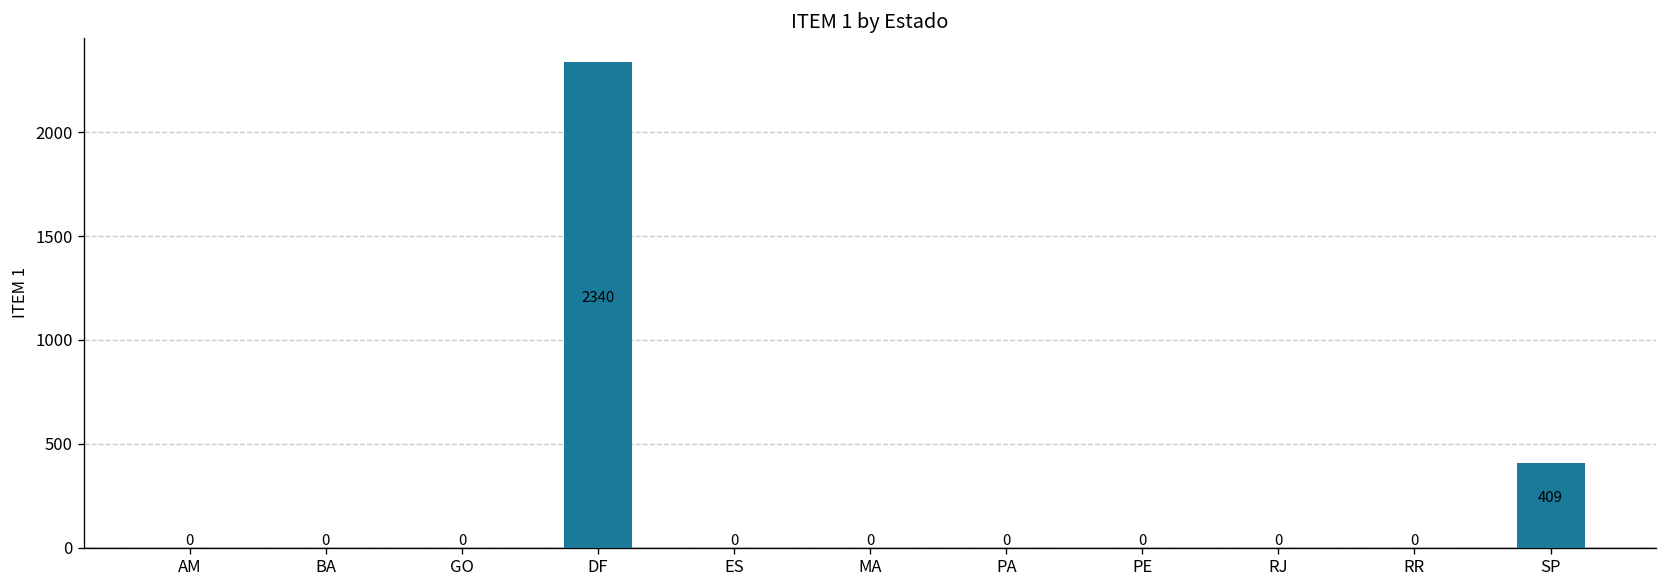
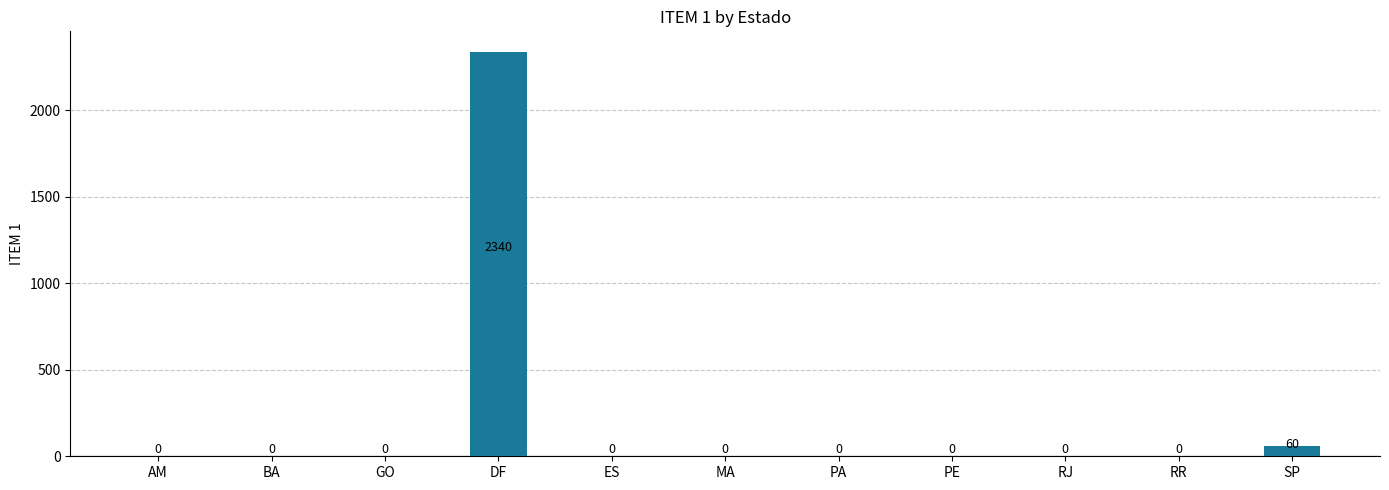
  {
    "AM": 0,
    "BA": 0,
    "GO": 0,
    "DF": 2340,
    "ES": 0,
    "MA": 0,
    "PA": 0,
    "PE": 0,
    "RJ": 0,
    "RR": 0,
-   "SP": 409
+   "SP": 60
  }
